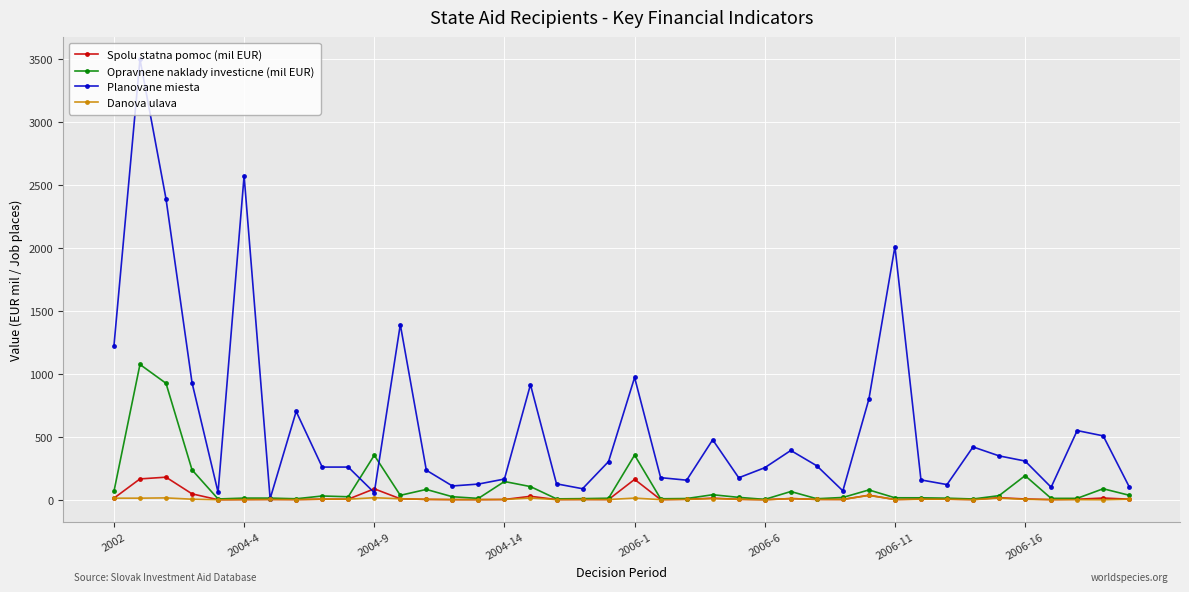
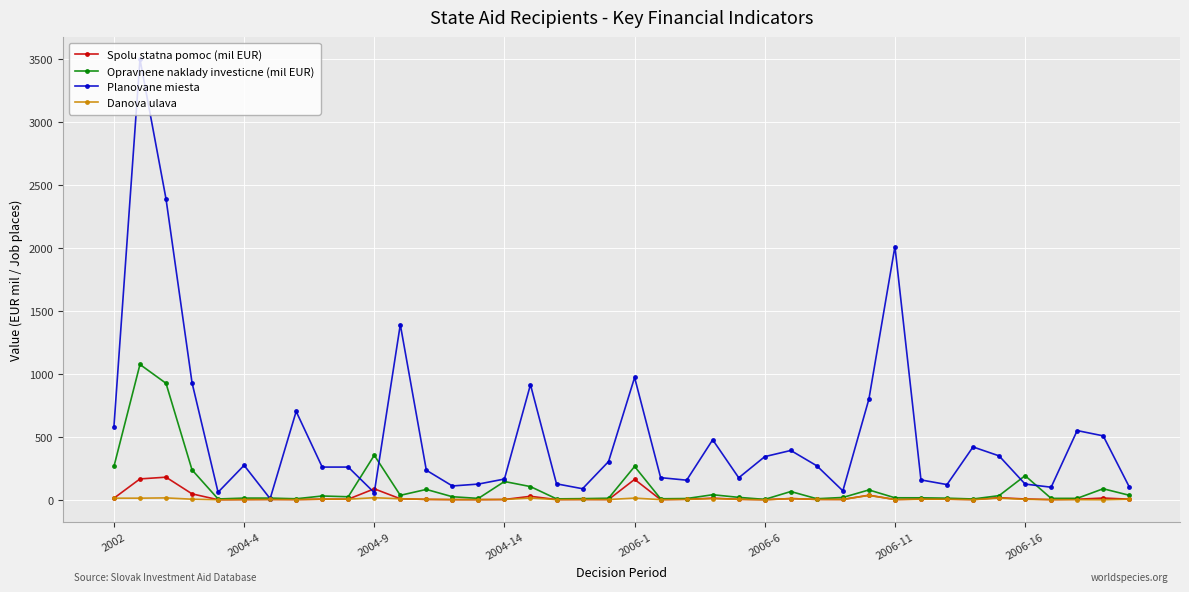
  {
    "Spolu statna pomoc (mil EUR)": {
      "2004-9": 90,
      "2006-1": 160
    },
    "Opravnene naklady investicne (mil EUR)": {
-     "2002": 70,
+     "2002": 260,
      "2004-9": 350,
-     "2006-1": 360,
+     "2006-1": 270,
      "2006-16": 190
    },
    "Planovane miesta": {
-     "2002": 1220,
-     "2004-4": 2570,
+     "2002": 580,
+     "2004-4": 270,
      "2004-9": 60,
      "2006-1": 970,
-     "2006-6": 260,
+     "2006-6": 340,
      "2006-11": 2010,
-     "2006-16": 310
+     "2006-16": 130
    },
    "Danova ulava": {
      "2004-9": 20,
      "2006-1": 10
    }
  }
